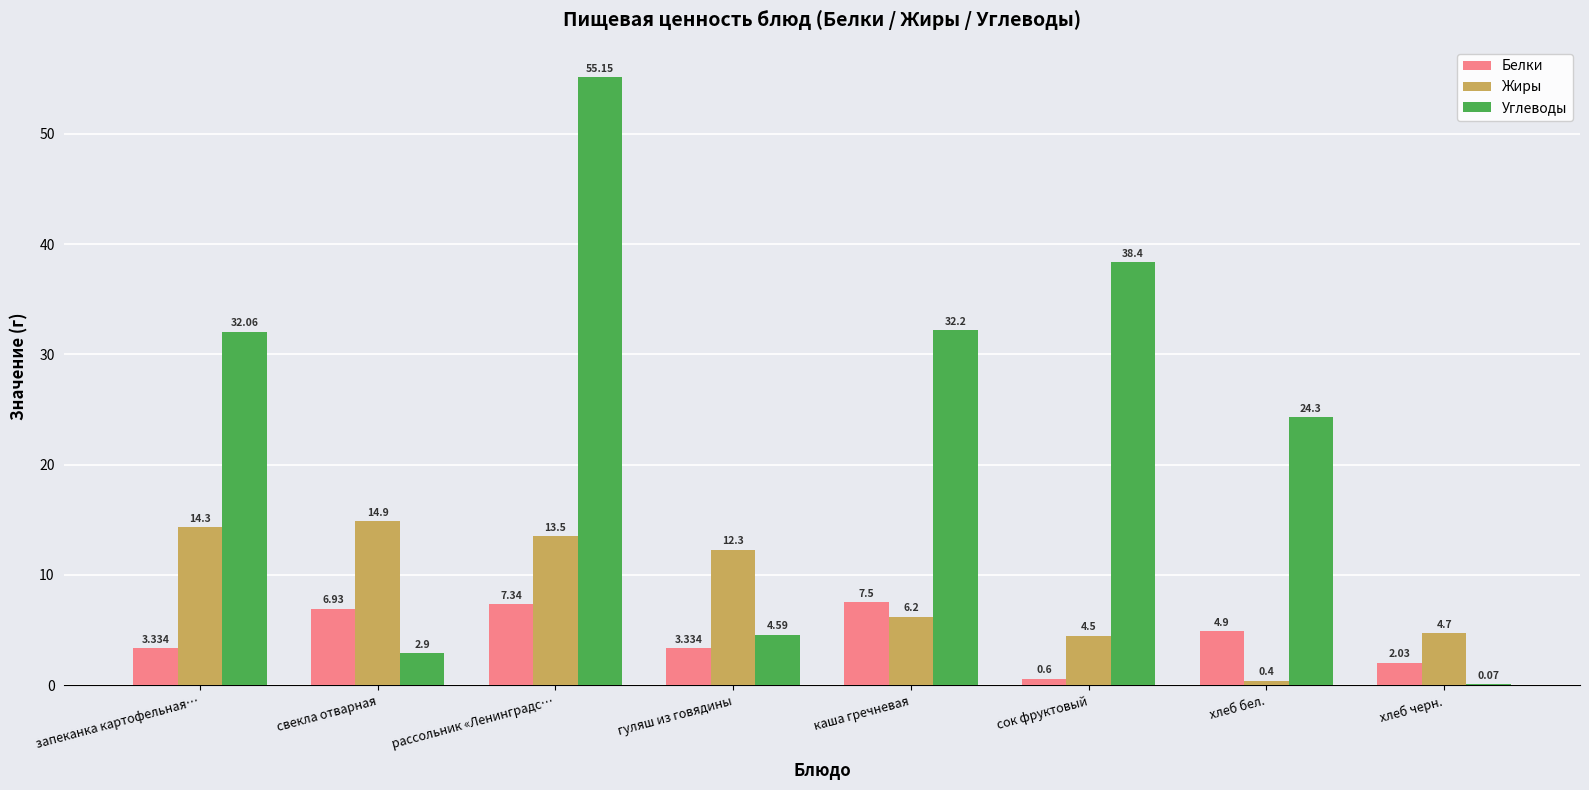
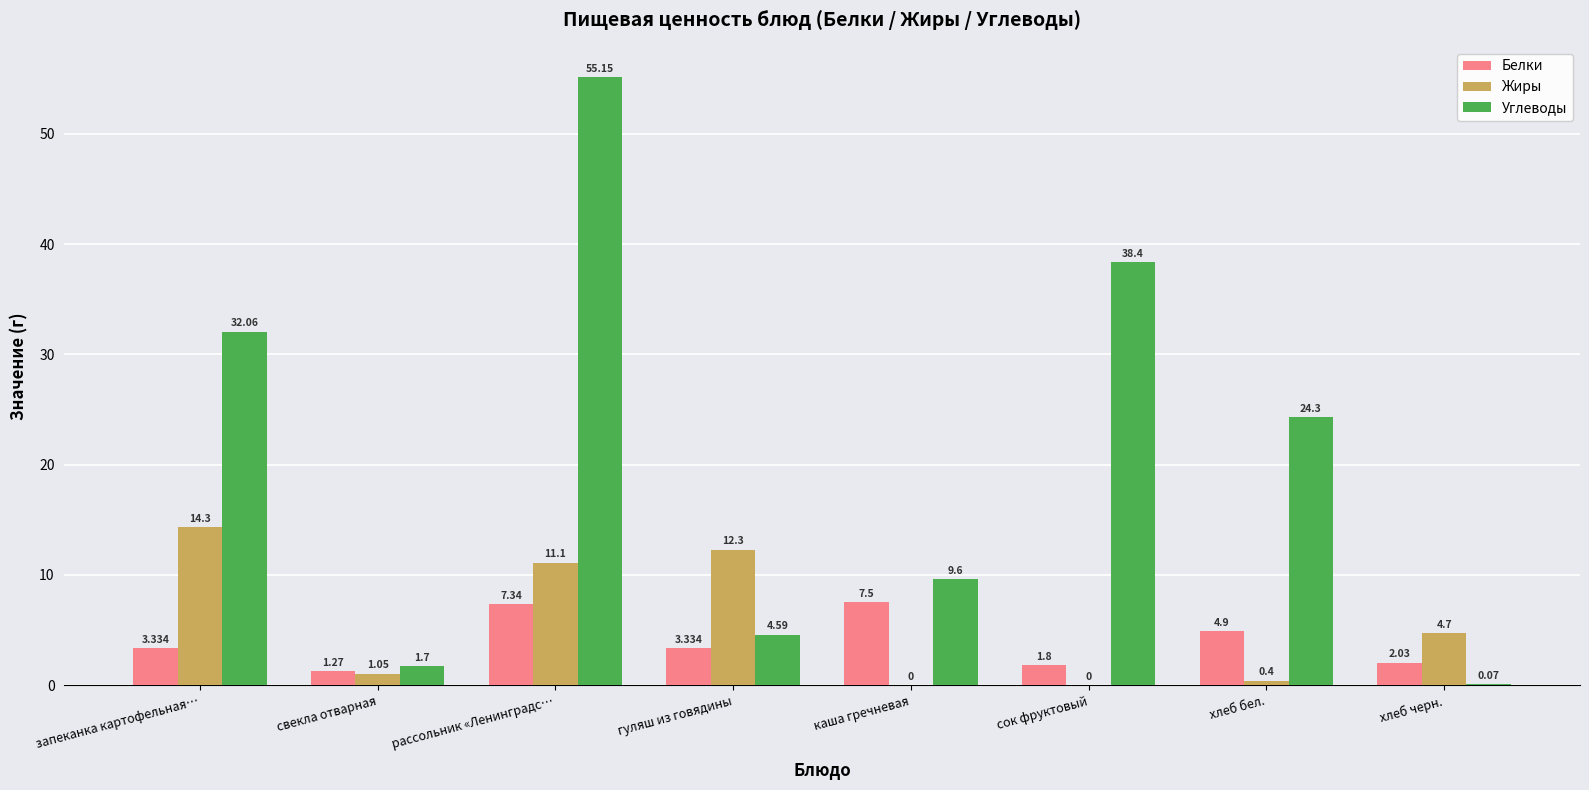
  {
    "Белки": {
      "запеканка картофельная…": 3.334,
-     "свекла отварная": 6.93,
+     "свекла отварная": 1.27,
      "рассольник «Ленинградс…": 7.34,
      "гуляш из говядины": 3.334,
      "каша гречневая": 7.5,
-     "сок фруктовый": 0.6,
+     "сок фруктовый": 1.8,
      "хлеб бел.": 4.9,
      "хлеб черн.": 2.03
    },
    "Жиры": {
      "запеканка картофельная…": 14.3,
-     "свекла отварная": 14.9,
-     "рассольник «Ленинградс…": 13.5,
+     "свекла отварная": 1.05,
+     "рассольник «Ленинградс…": 11.1,
      "гуляш из говядины": 12.3,
-     "каша гречневая": 6.2,
-     "сок фруктовый": 4.5,
+     "каша гречневая": 0,
+     "сок фруктовый": 0,
      "хлеб бел.": 0.4,
      "хлеб черн.": 4.7
    },
    "Углеводы": {
      "запеканка картофельная…": 32.06,
-     "свекла отварная": 2.9,
+     "свекла отварная": 1.7,
      "рассольник «Ленинградс…": 55.15,
      "гуляш из говядины": 4.59,
-     "каша гречневая": 32.2,
+     "каша гречневая": 9.6,
      "сок фруктовый": 38.4,
      "хлеб бел.": 24.3,
      "хлеб черн.": 0.07
    }
  }
